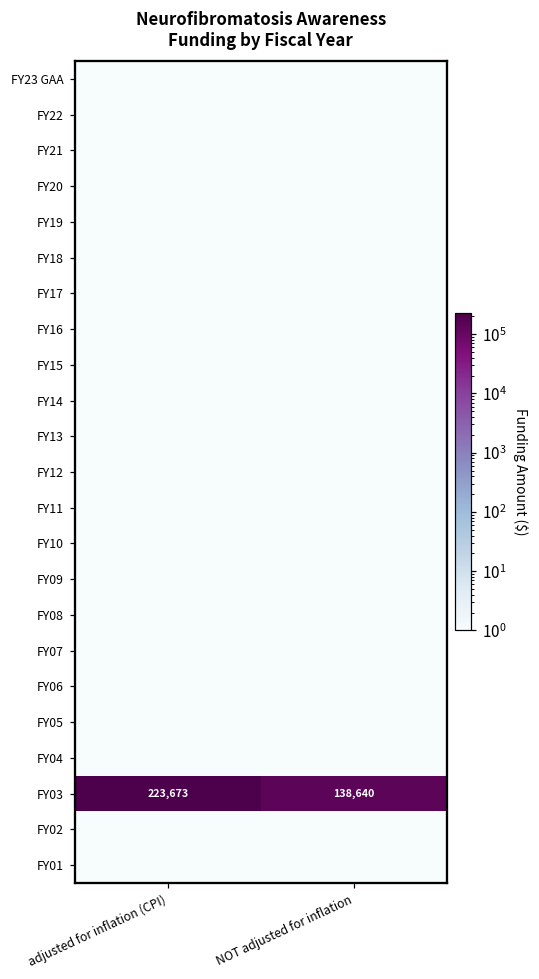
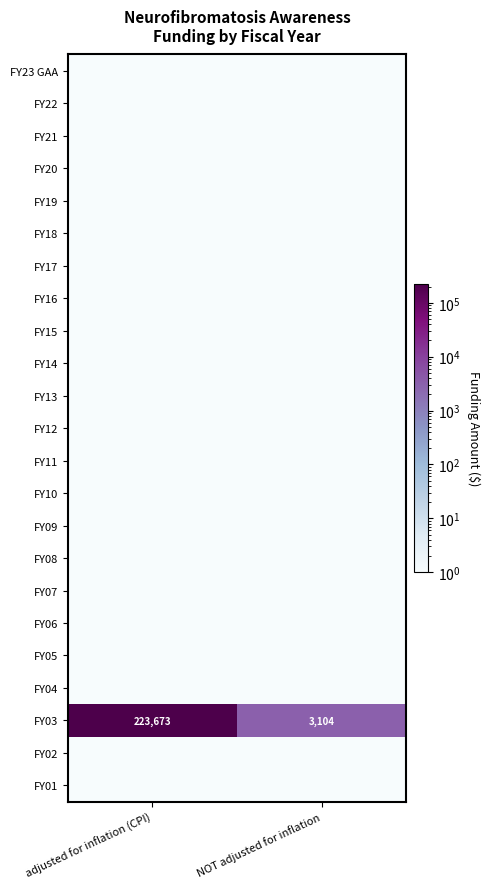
  {
    "FY03": {
      "adjusted for inflation (CPI)": "223,673",
-     "NOT adjusted for inflation": "138,640"
+     "NOT adjusted for inflation": "3,104"
    }
  }
